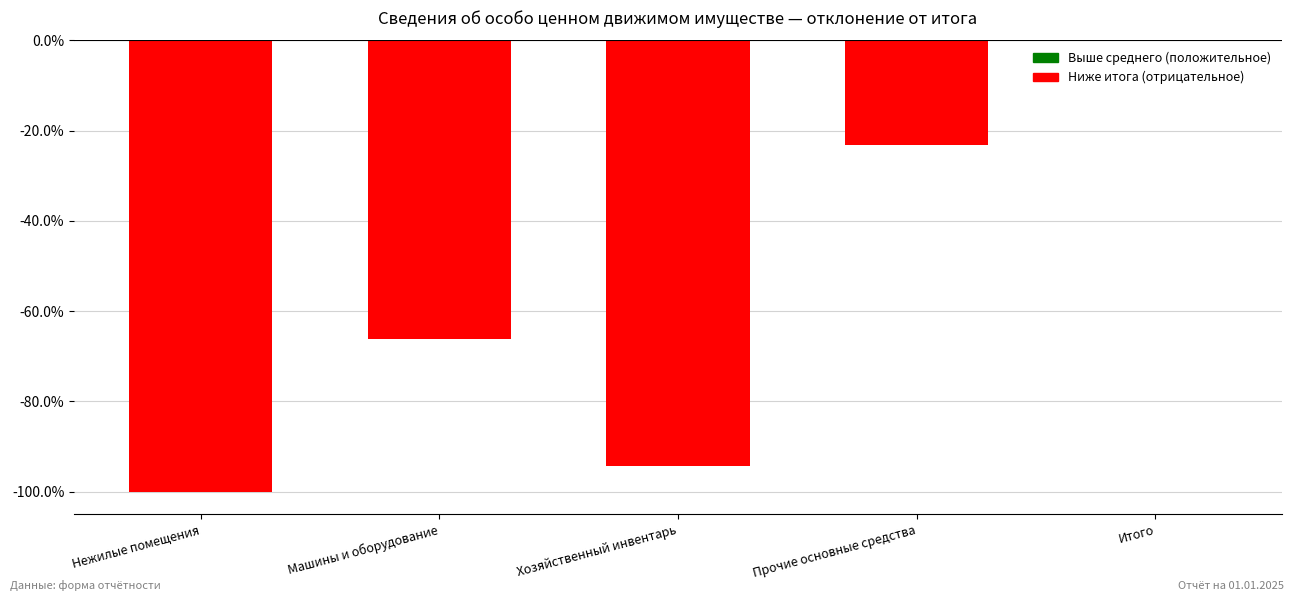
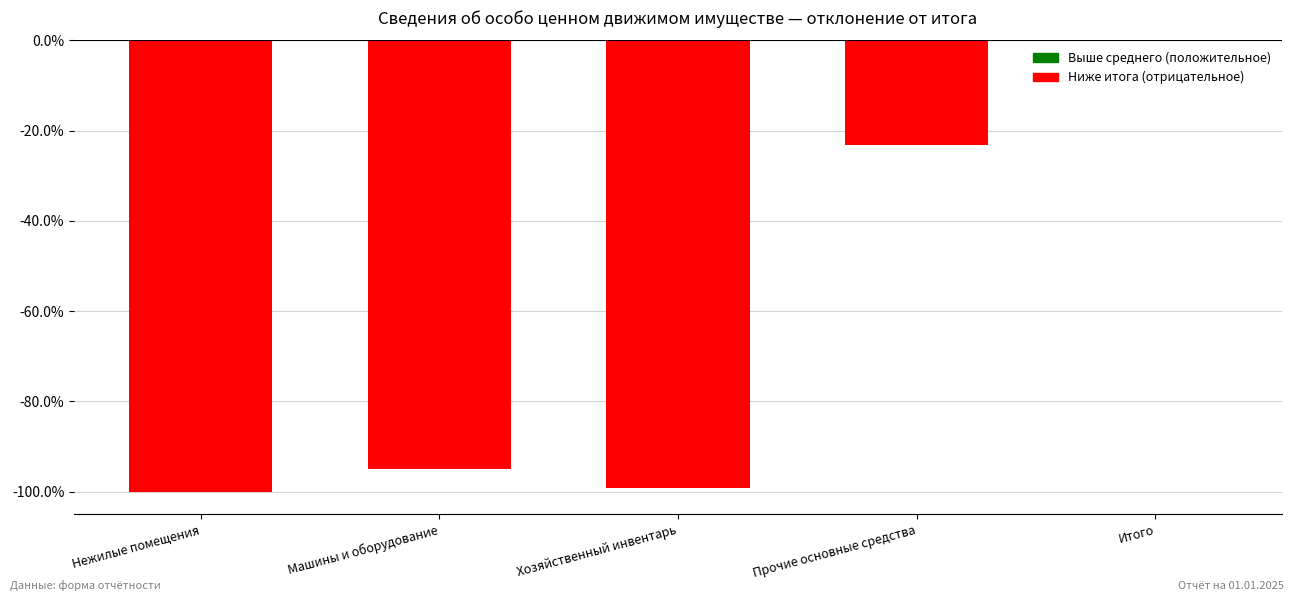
  {
    "Нежилые помещения": "-100%",
-   "Машины и оборудование": "-66%",
-   "Хозяйственный инвентарь": "-94%",
+   "Машины и оборудование": "-95%",
+   "Хозяйственный инвентарь": "-99%",
    "Прочие основные средства": "-23%",
    "Итого": "0%"
  }
